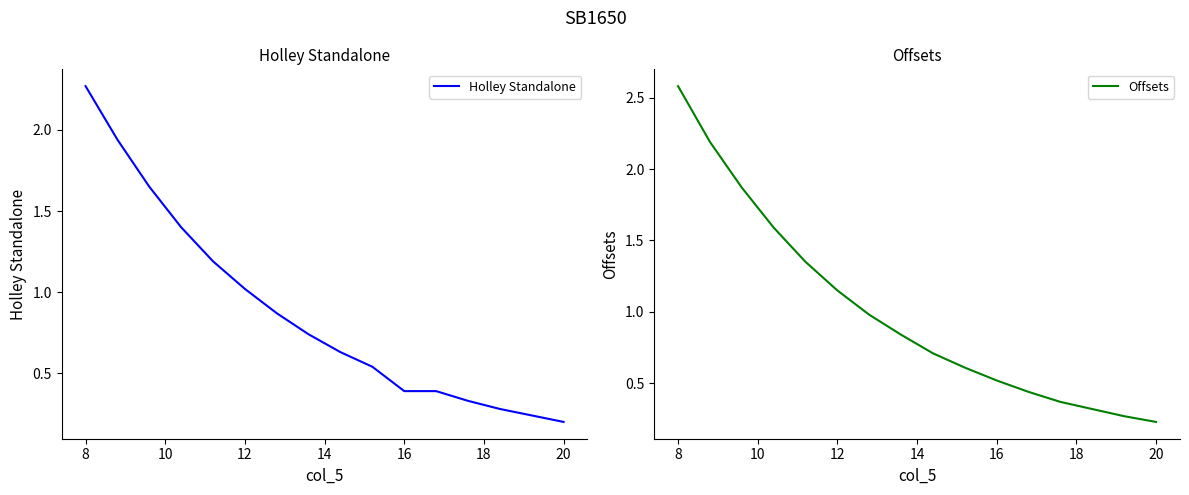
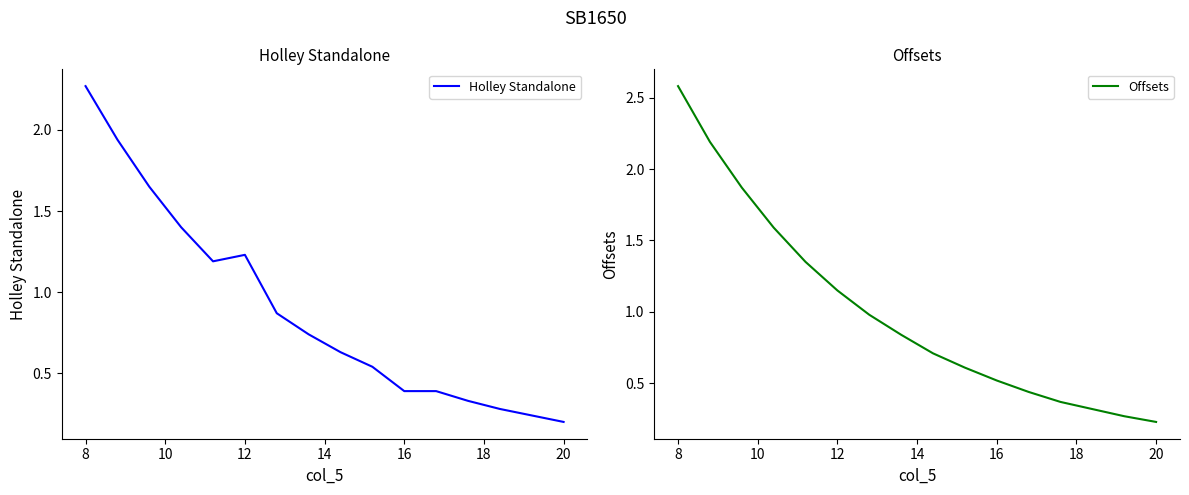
  {
    "Holley Standalone": {
      "8": 2.27,
-     "12": 1.02,
+     "12": 1.23,
      "16": 0.39,
      "20": 0.20
    },
    "Offsets": {
      "8": 2.58,
      "12": 1.15,
      "16": 0.52,
      "20": 0.23
    }
  }
